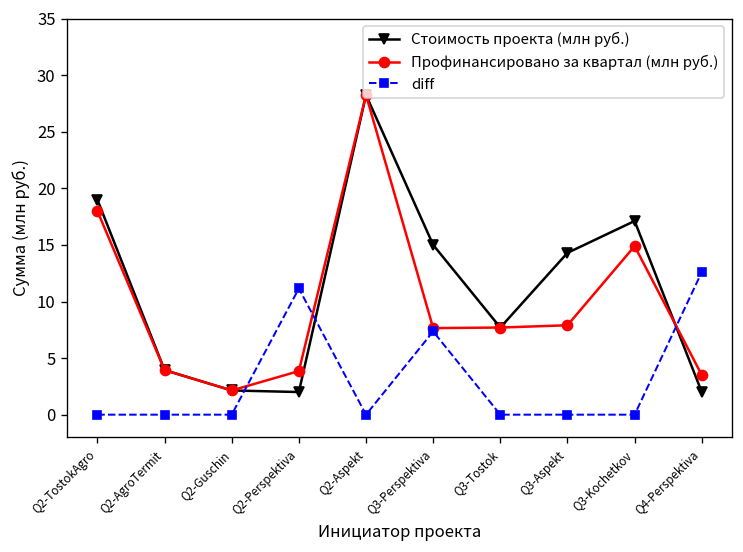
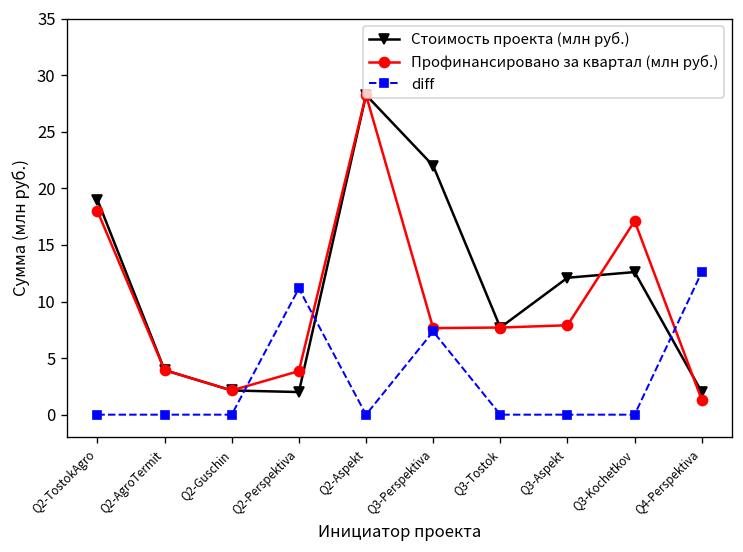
  {
    "Стоимость проекта (млн руб.)": {
      "Q2-TostokAgro": 19,
      "Q2-Perspektiva": 2,
-     "Q3-Perspektiva": 15,
-     "Q3-Aspekt": 14,
-     "Q3-Kochetkov": 17,
+     "Q3-Perspektiva": 22,
+     "Q3-Aspekt": 12,
+     "Q3-Kochetkov": 13,
      "Q4-Perspektiva": 2
    },
    "Профинансировано за квартал (млн руб.)": {
      "Q2-TostokAgro": 18,
      "Q2-Perspektiva": 4,
      "Q3-Perspektiva": 8,
      "Q3-Aspekt": 8,
-     "Q3-Kochetkov": 15,
-     "Q4-Perspektiva": 4
+     "Q3-Kochetkov": 17,
+     "Q4-Perspektiva": 1
    },
    "diff": {
      "Q2-TostokAgro": 0,
      "Q2-AgroTermit": 0,
      "Q2-Guschin": 0,
      "Q2-Perspektiva": 11,
      "Q2-Aspekt": 0,
      "Q3-Perspektiva": 7,
      "Q3-Tostok": 0,
      "Q3-Aspekt": 0,
      "Q3-Kochetkov": 0,
      "Q4-Perspektiva": 13
    }
  }
